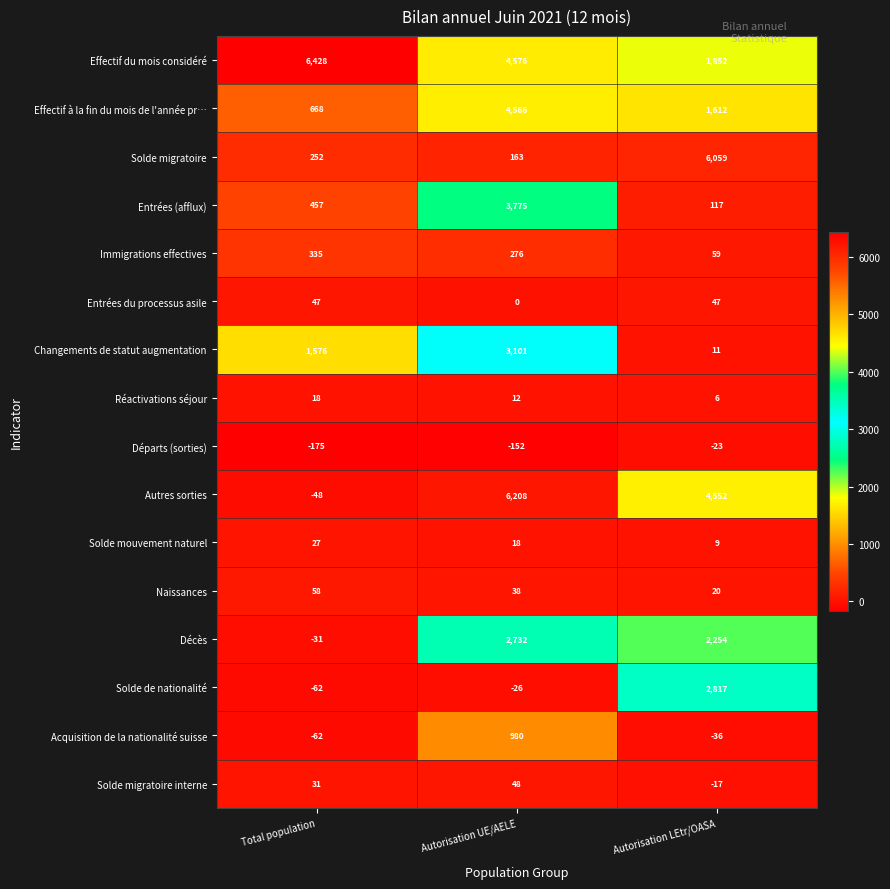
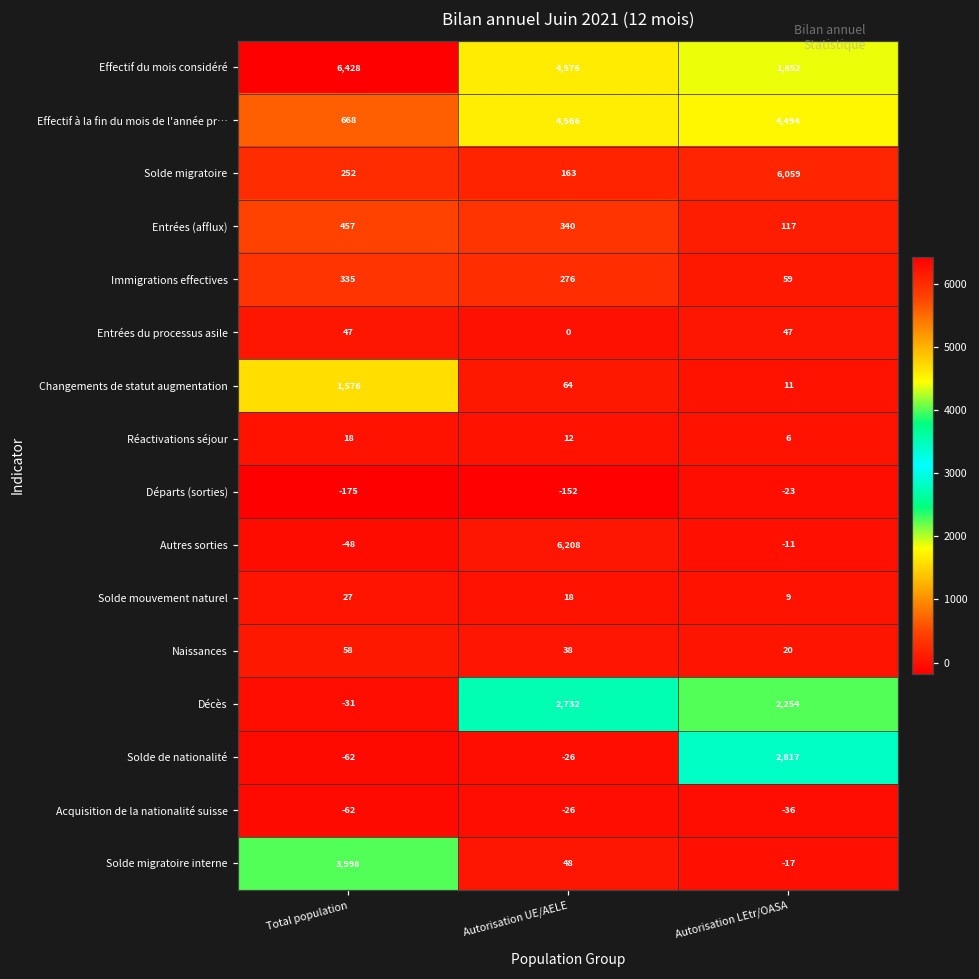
  {
    "Effectif du mois considéré": {
      "Total population": "6,428",
      "Autorisation UE/AELE": "4,576",
      "Autorisation LEtr/OASA": "1,852"
    },
    "Effectif à la fin du mois de l'année pr…": {
      "Total population": "668",
      "Autorisation UE/AELE": "4,566",
-     "Autorisation LEtr/OASA": "1,612"
+     "Autorisation LEtr/OASA": "4,494"
    },
    "Solde migratoire": {
      "Total population": "252",
      "Autorisation UE/AELE": "163",
      "Autorisation LEtr/OASA": "6,059"
    },
    "Entrées (afflux)": {
      "Total population": "457",
-     "Autorisation UE/AELE": "3,775",
+     "Autorisation UE/AELE": "340",
      "Autorisation LEtr/OASA": "117"
    },
    "Immigrations effectives": {
      "Total population": "335",
      "Autorisation UE/AELE": "276",
      "Autorisation LEtr/OASA": "59"
    },
    "Entrées du processus asile": {
      "Total population": "47",
      "Autorisation UE/AELE": "0",
      "Autorisation LEtr/OASA": "47"
    },
    "Changements de statut augmentation": {
      "Total population": "1,576",
-     "Autorisation UE/AELE": "3,101",
+     "Autorisation UE/AELE": "64",
      "Autorisation LEtr/OASA": "11"
    },
    "Réactivations séjour": {
      "Total population": "18",
      "Autorisation UE/AELE": "12",
      "Autorisation LEtr/OASA": "6"
    },
    "Départs (sorties)": {
      "Total population": "-175",
      "Autorisation UE/AELE": "-152",
      "Autorisation LEtr/OASA": "-23"
    },
    "Autres sorties": {
      "Total population": "-48",
      "Autorisation UE/AELE": "6,208",
-     "Autorisation LEtr/OASA": "4,552"
+     "Autorisation LEtr/OASA": "-11"
    },
    "Solde mouvement naturel": {
      "Total population": "27",
      "Autorisation UE/AELE": "18",
      "Autorisation LEtr/OASA": "9"
    },
    "Naissances": {
      "Total population": "58",
      "Autorisation UE/AELE": "38",
      "Autorisation LEtr/OASA": "20"
    },
    "Décès": {
      "Total population": "-31",
      "Autorisation UE/AELE": "2,732",
      "Autorisation LEtr/OASA": "2,254"
    },
    "Solde de nationalité": {
      "Total population": "-62",
      "Autorisation UE/AELE": "-26",
      "Autorisation LEtr/OASA": "2,817"
    },
    "Acquisition de la nationalité suisse": {
      "Total population": "-62",
-     "Autorisation UE/AELE": "980",
+     "Autorisation UE/AELE": "-26",
      "Autorisation LEtr/OASA": "-36"
    },
    "Solde migratoire interne": {
-     "Total population": "31",
+     "Total population": "3,998",
      "Autorisation UE/AELE": "48",
      "Autorisation LEtr/OASA": "-17"
    }
  }
